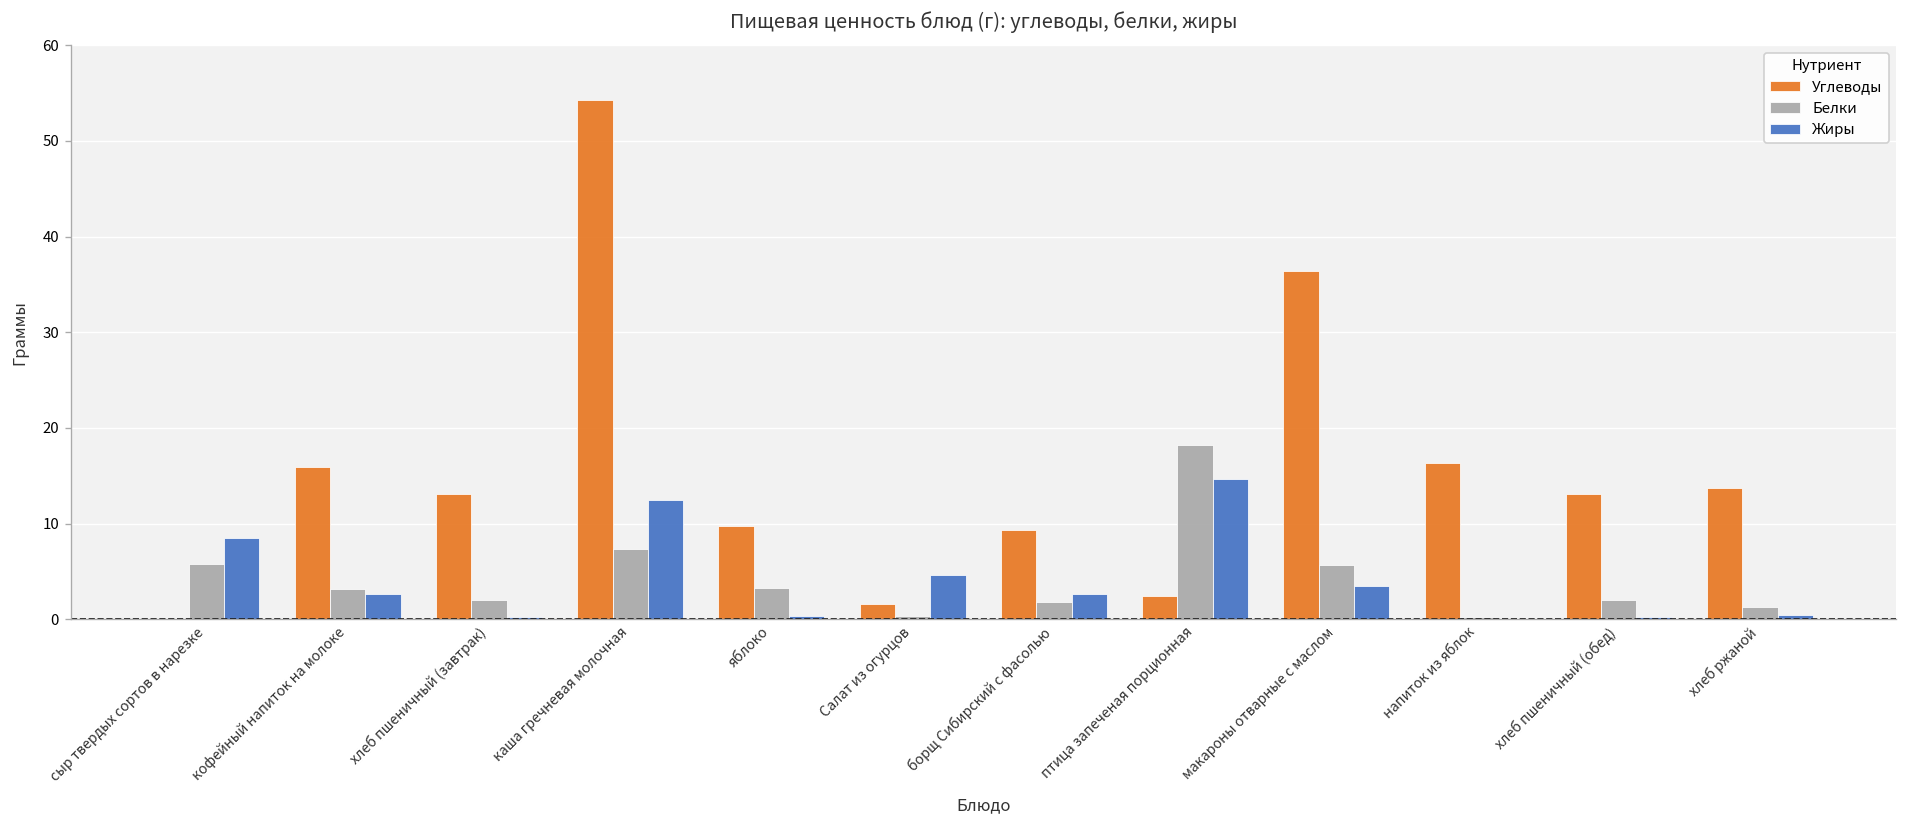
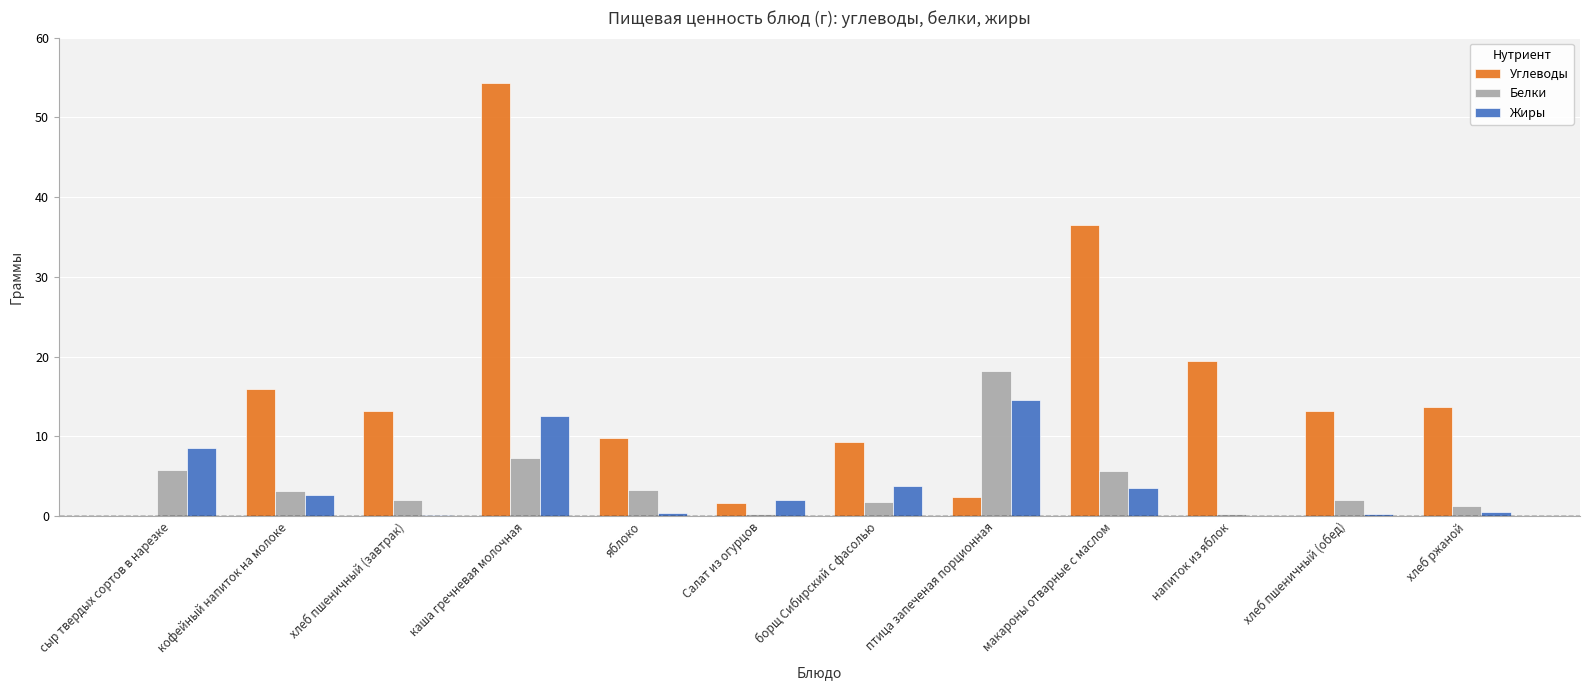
  {
    "Углеводы": {
      "кофейный напиток на молоке": 16,
      "хлеб пшеничный (завтрак)": 13,
      "каша гречневая молочная": 54,
      "яблоко": 10,
      "Салат из огурцов": 2,
      "борщ Сибирский с фасолью": 9,
      "птица запеченая порционная": 2,
      "макароны отварные с маслом": 36,
-     "напиток из яблок": 16,
+     "напиток из яблок": 19,
      "хлеб пшеничный (обед)": 13,
      "хлеб ржаной": 14
    },
    "Белки": {
      "сыр твердых сортов в нарезке": 6,
      "кофейный напиток на молоке": 3,
      "хлеб пшеничный (завтрак)": 2,
      "каша гречневая молочная": 7,
      "яблоко": 3,
      "борщ Сибирский с фасолью": 2,
      "птица запеченая порционная": 18,
      "макароны отварные с маслом": 6,
      "хлеб пшеничный (обед)": 2,
      "хлеб ржаной": 1
    },
    "Жиры": {
      "сыр твердых сортов в нарезке": 9,
      "кофейный напиток на молоке": 3,
      "каша гречневая молочная": 13,
      "яблоко": 0,
-     "Салат из огурцов": 5,
-     "борщ Сибирский с фасолью": 3,
+     "Салат из огурцов": 2,
+     "борщ Сибирский с фасолью": 4,
      "птица запеченая порционная": 15,
      "макароны отварные с маслом": 3,
      "напиток из яблок": 0,
      "хлеб ржаной": 0
    }
  }
